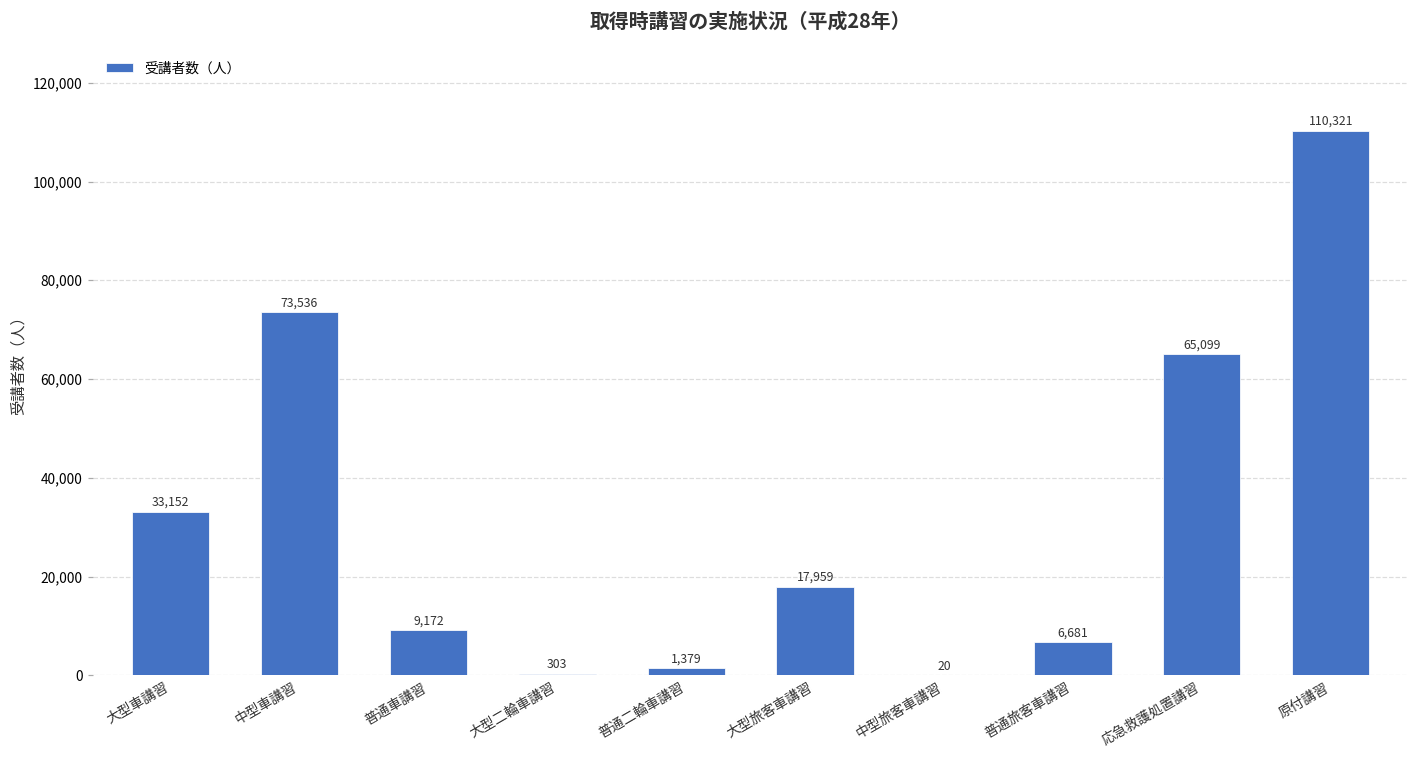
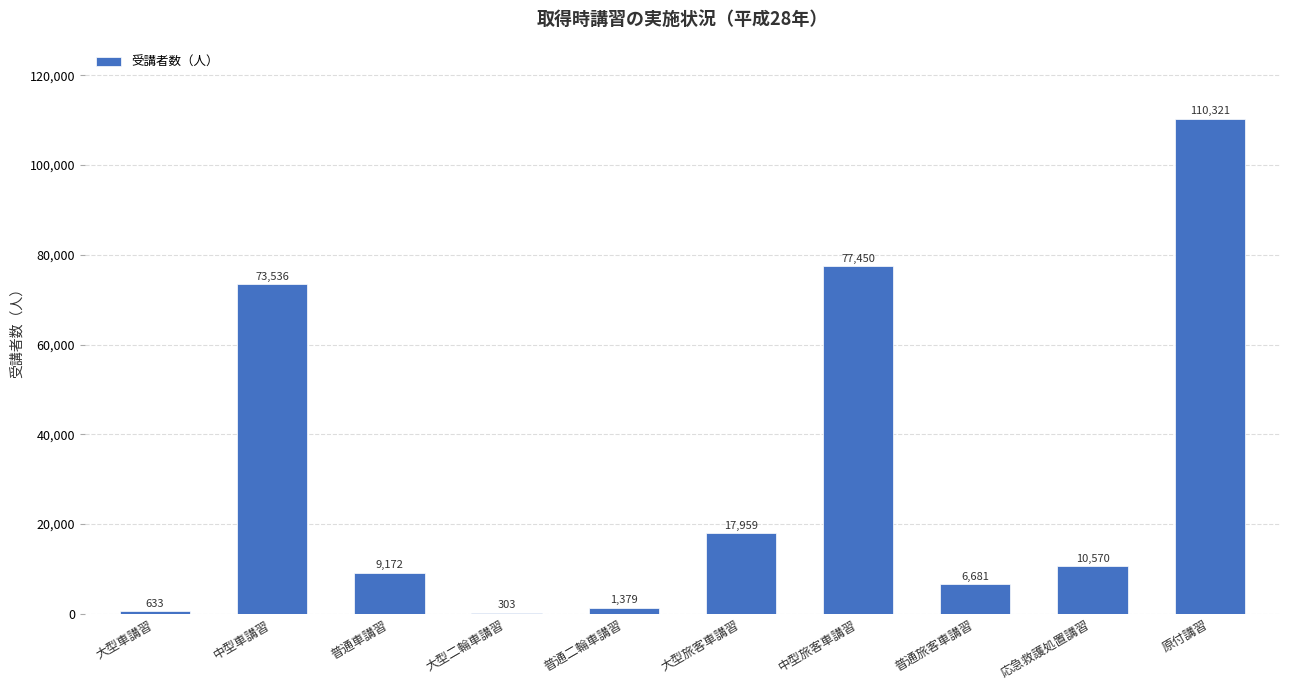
  {
-   "大型車講習": "33,152",
+   "大型車講習": "633",
    "中型車講習": "73,536",
    "普通車講習": "9,172",
    "大型二輪車講習": "303",
    "普通二輪車講習": "1,379",
    "大型旅客車講習": "17,959",
-   "中型旅客車講習": "20",
+   "中型旅客車講習": "77,450",
    "普通旅客車講習": "6,681",
-   "応急救護処置講習": "65,099",
+   "応急救護処置講習": "10,570",
    "原付講習": "110,321"
  }
